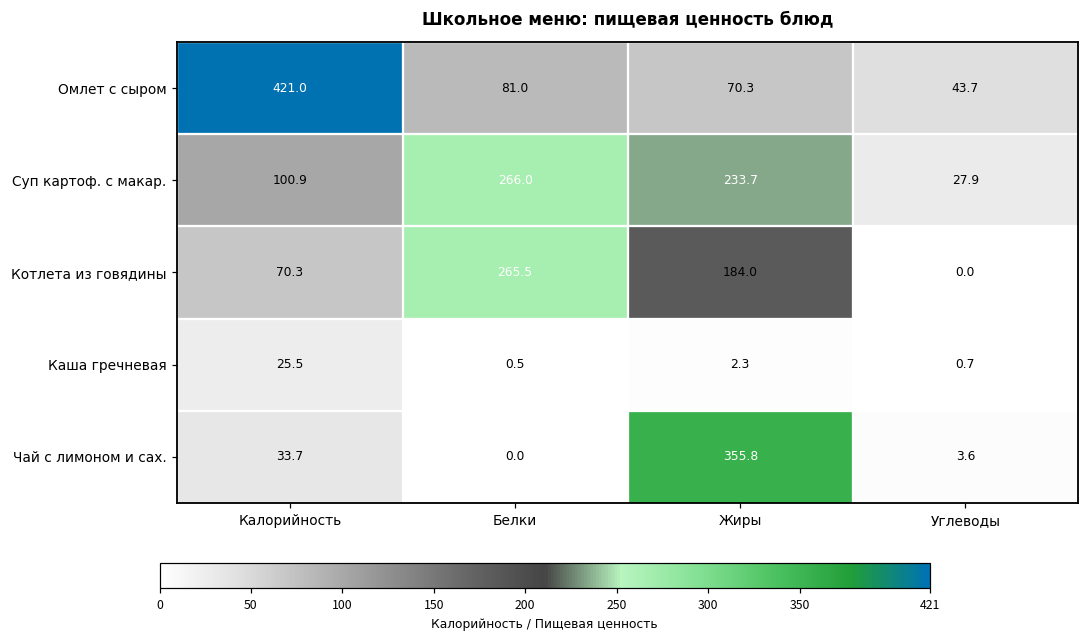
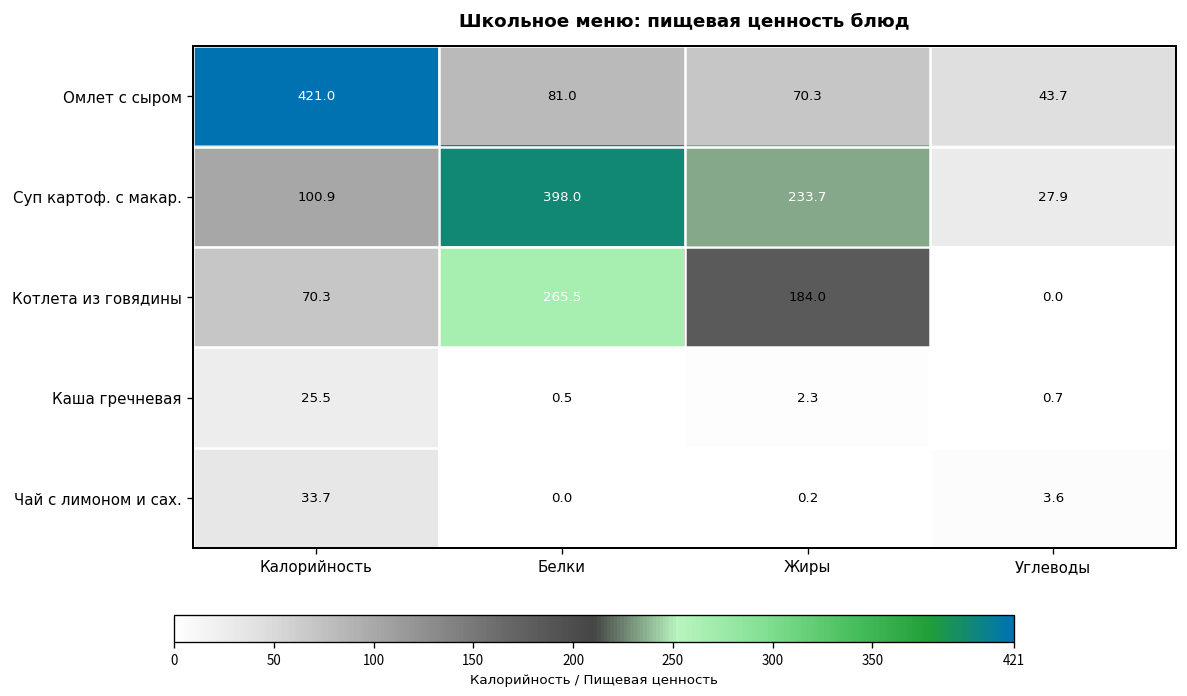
  {
    "Омлет с сыром": {
      "Калорийность": 421.0,
      "Белки": 81.0,
      "Жиры": 70.3,
      "Углеводы": 43.7
    },
    "Суп картоф. с макар.": {
      "Калорийность": 100.9,
-     "Белки": 266.0,
+     "Белки": 398.0,
      "Жиры": 233.7,
      "Углеводы": 27.9
    },
    "Котлета из говядины": {
      "Калорийность": 70.3,
      "Белки": 265.5,
      "Жиры": 184.0,
      "Углеводы": 0.0
    },
    "Каша гречневая": {
      "Калорийность": 25.5,
      "Белки": 0.5,
      "Жиры": 2.3,
      "Углеводы": 0.7
    },
    "Чай с лимоном и сах.": {
      "Калорийность": 33.7,
      "Белки": 0.0,
-     "Жиры": 355.8,
+     "Жиры": 0.2,
      "Углеводы": 3.6
    }
  }
